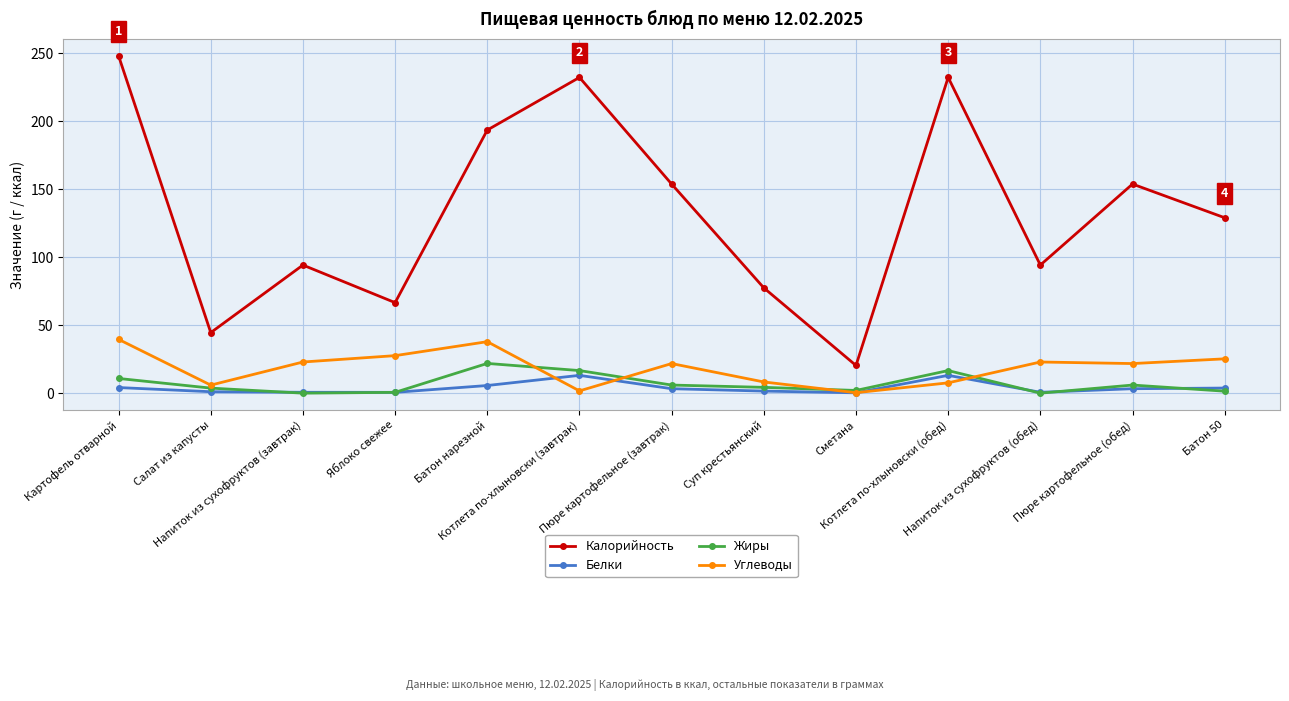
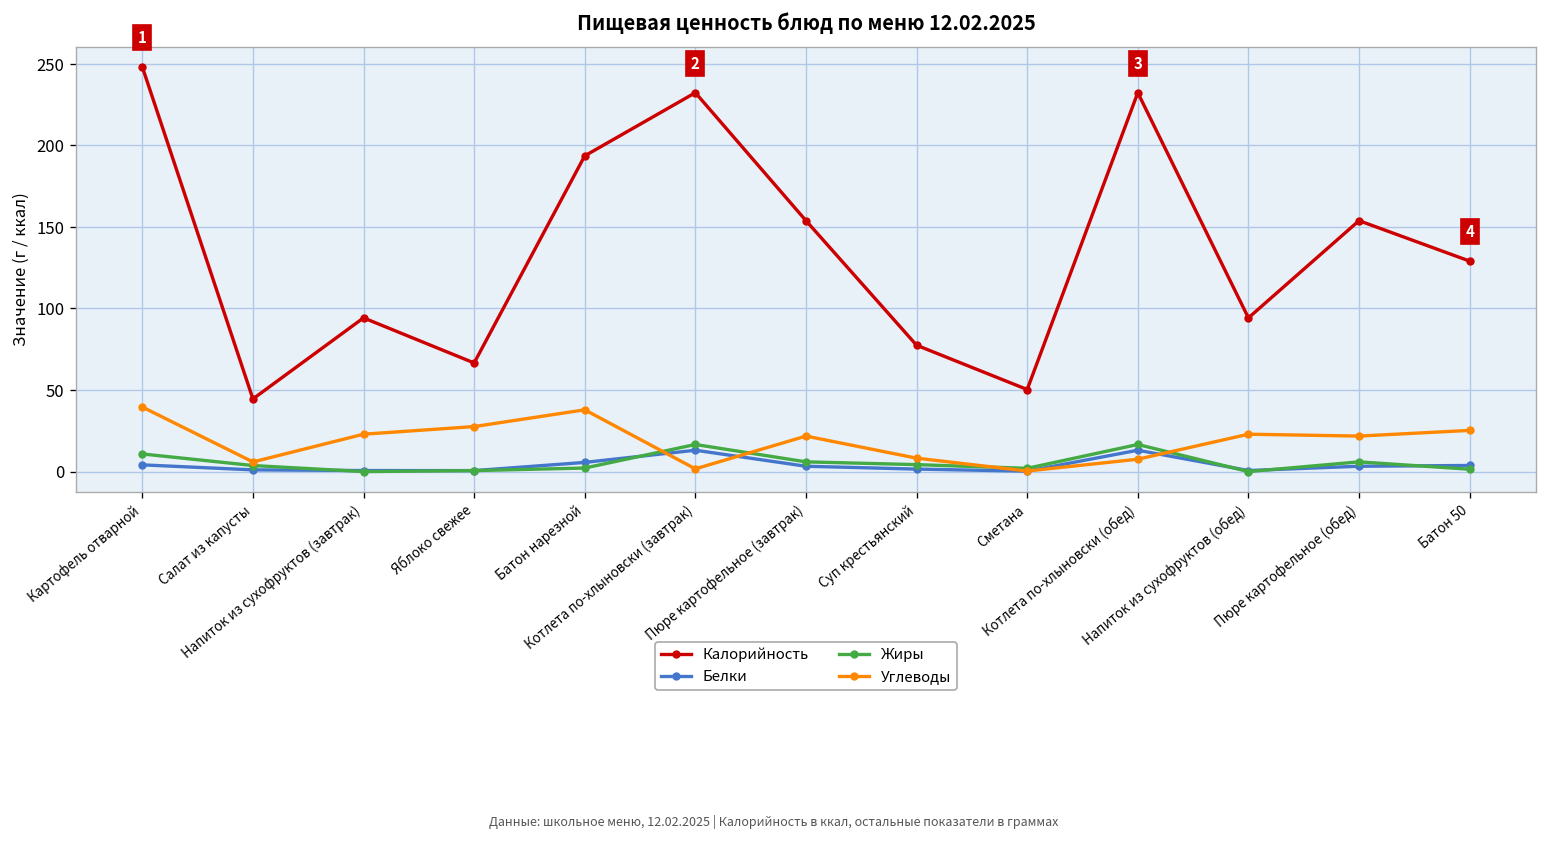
  {
    "Калорийность": {
      "Салат из капусты": 45,
      "Напиток из сухофруктов (завтрак)": 94,
      "Яблоко свежее": 67,
      "Батон нарезной": 194,
      "Пюре картофельное (завтрак)": 154,
      "Суп крестьянский": 77,
-     "Сметана": 20,
+     "Сметана": 50,
      "Напиток из сухофруктов (обед)": 94,
      "Пюре картофельное (обед)": 154
    },
    "Белки": {
      "Картофель отварной": 4,
      "Салат из капусты": 1,
      "Батон нарезной": 6,
      "Котлета по-хлыновски (завтрак)": 13,
      "Пюре картофельное (завтрак)": 3,
      "Суп крестьянский": 2,
      "Котлета по-хлыновски (обед)": 13,
      "Пюре картофельное (обед)": 3,
      "Батон 50": 4
    },
    "Жиры": {
      "Картофель отварной": 11,
      "Салат из капусты": 4,
-     "Батон нарезной": 22,
+     "Батон нарезной": 2,
      "Котлета по-хлыновски (завтрак)": 17,
      "Пюре картофельное (завтрак)": 6,
      "Суп крестьянский": 4,
      "Котлета по-хлыновски (обед)": 17,
      "Пюре картофельное (обед)": 6,
      "Батон 50": 1
    },
    "Углеводы": {
      "Картофель отварной": 40,
      "Салат из капусты": 6,
      "Напиток из сухофруктов (завтрак)": 23,
      "Яблоко свежее": 28,
      "Батон нарезной": 38,
      "Котлета по-хлыновски (завтрак)": 2,
      "Пюре картофельное (завтрак)": 22,
      "Суп крестьянский": 8,
      "Котлета по-хлыновски (обед)": 8,
      "Напиток из сухофруктов (обед)": 23,
      "Пюре картофельное (обед)": 22,
      "Батон 50": 25
    }
  }
